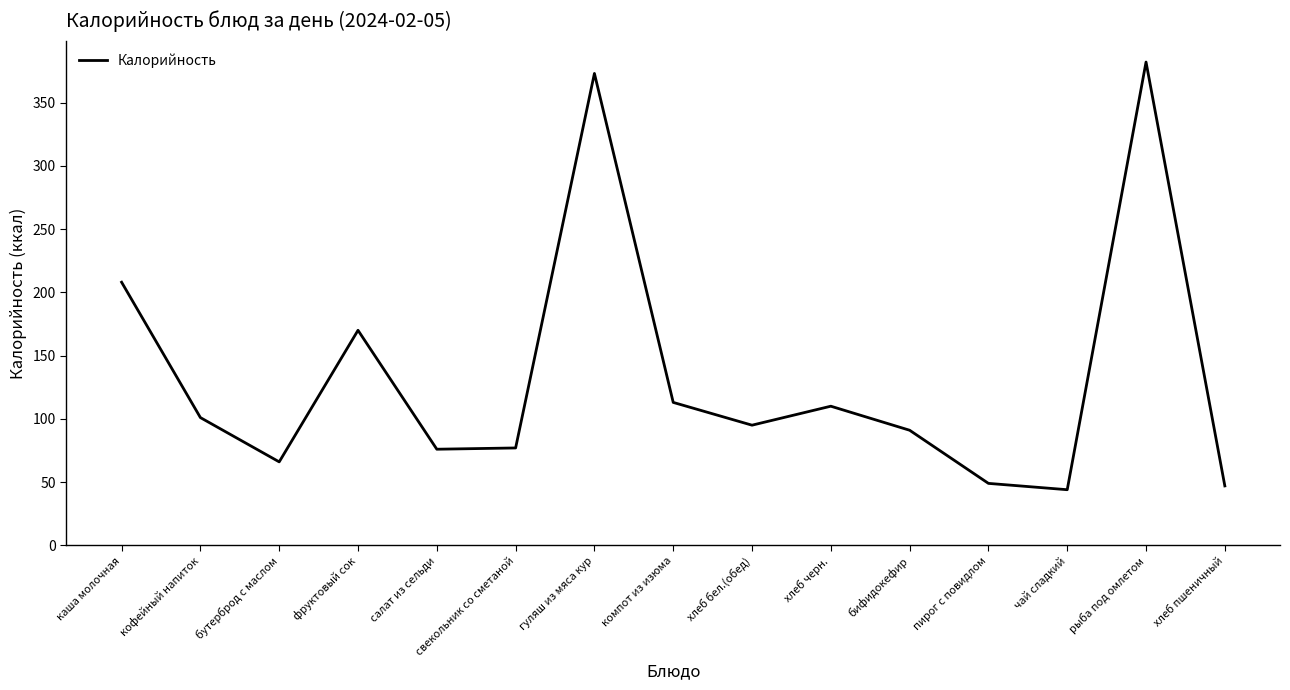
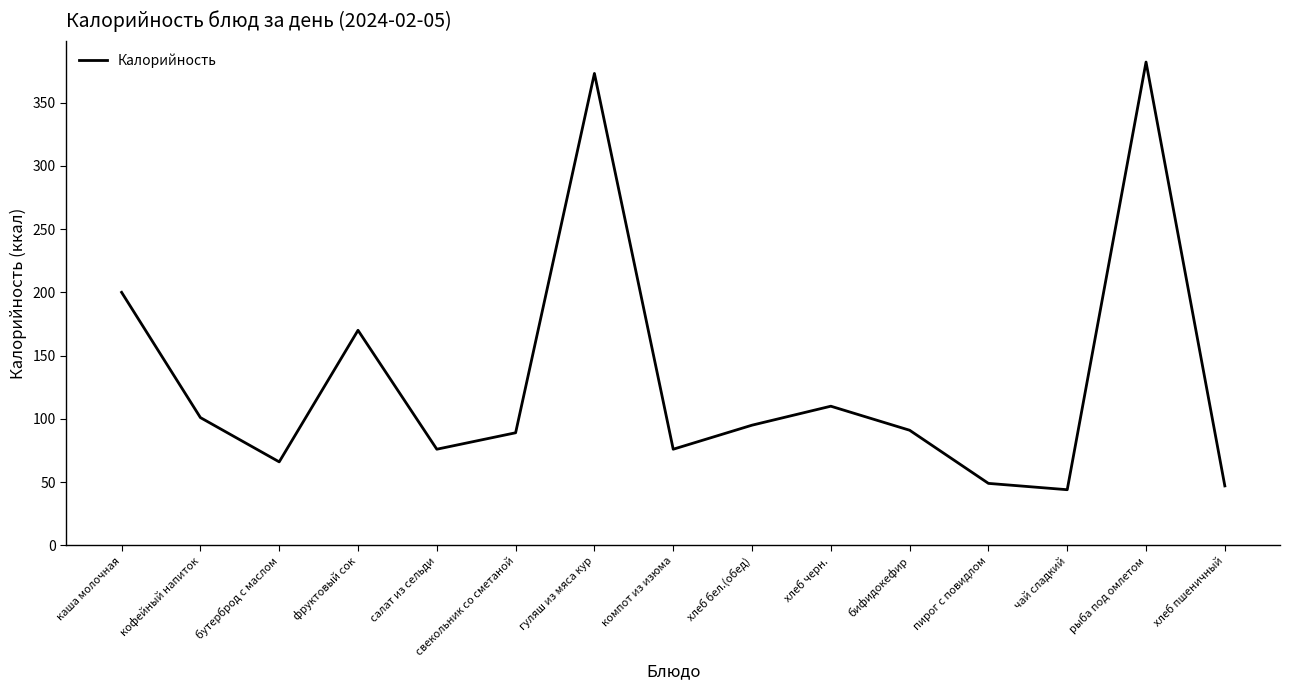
  {
-   "каша молочная": 208,
+   "каша молочная": 200,
    "кофейный напиток": 101,
    "бутерброд с маслом": 66,
    "фруктовый сок": 170,
    "салат из сельди": 76,
-   "свекольник со сметаной": 77,
+   "свекольник со сметаной": 89,
    "гуляш из мяса кур": 373,
-   "компот из изюма": 113,
+   "компот из изюма": 76,
    "хлеб бел.(обед)": 95,
    "хлеб черн.": 110,
    "бифидокефир": 91,
    "пирог с повидлом": 49,
    "чай сладкий": 44,
    "рыба под омлетом": 382,
    "хлеб пшеничный": 47
  }
